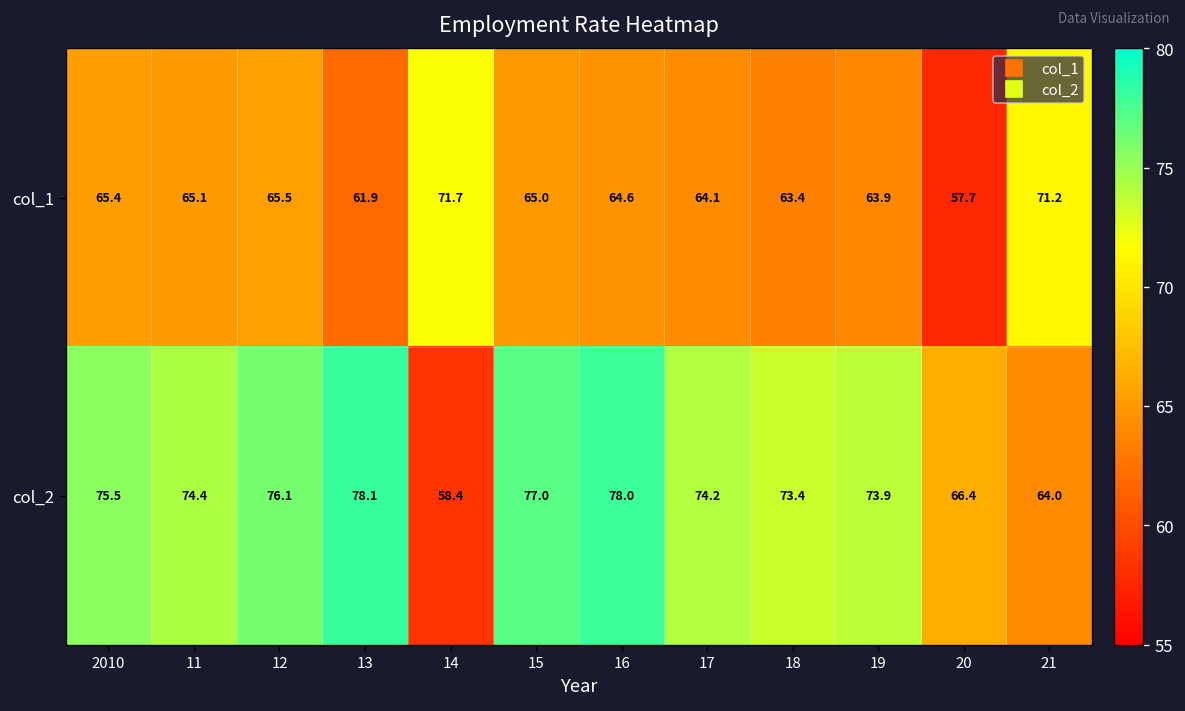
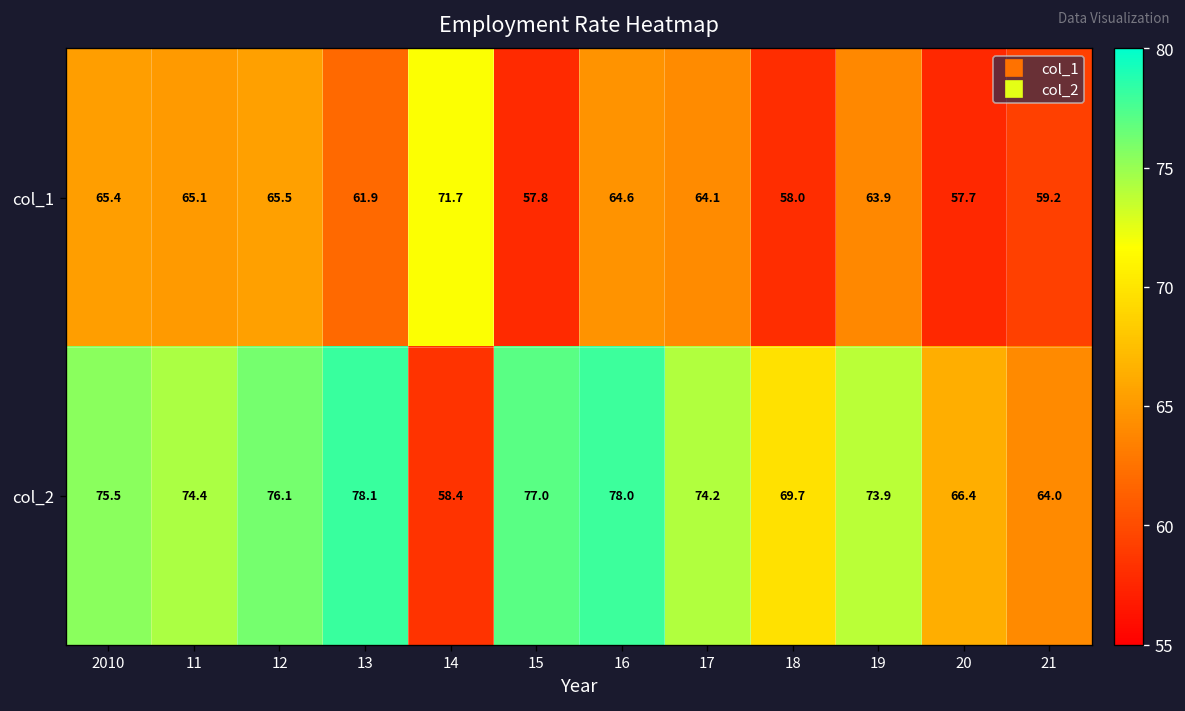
  {
    "col_1": {
      "2010": 65.4,
      "11": 65.1,
      "12": 65.5,
      "13": 61.9,
      "14": 71.7,
-     "15": 65.0,
+     "15": 57.8,
      "16": 64.6,
      "17": 64.1,
-     "18": 63.4,
+     "18": 58.0,
      "19": 63.9,
      "20": 57.7,
-     "21": 71.2
+     "21": 59.2
    },
    "col_2": {
      "2010": 75.5,
      "11": 74.4,
      "12": 76.1,
      "13": 78.1,
      "14": 58.4,
      "15": 77.0,
      "16": 78.0,
      "17": 74.2,
-     "18": 73.4,
+     "18": 69.7,
      "19": 73.9,
      "20": 66.4,
      "21": 64.0
    }
  }
